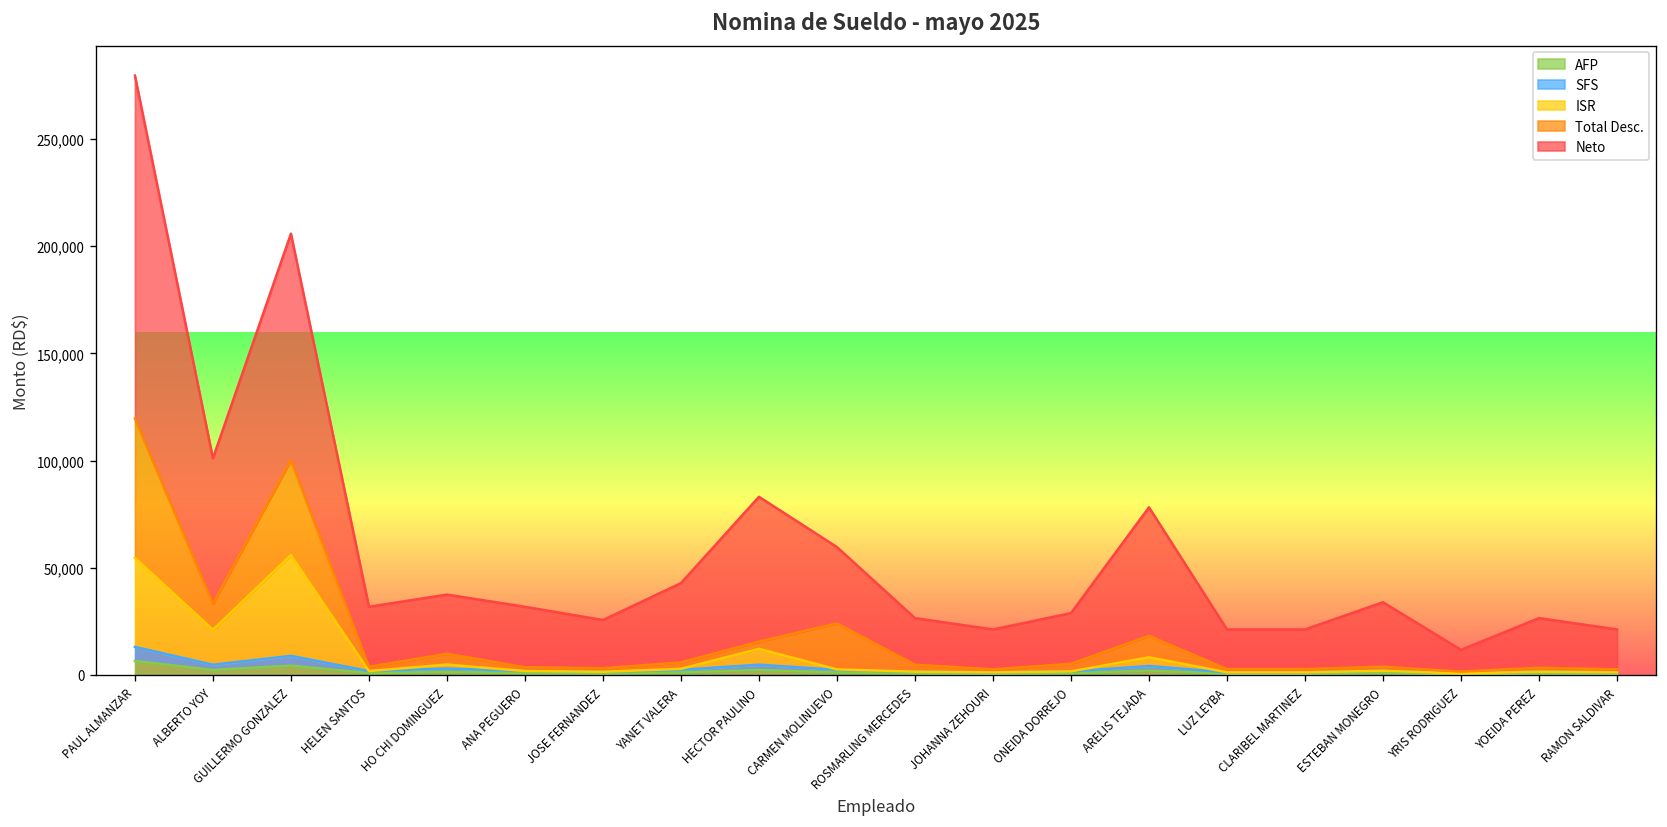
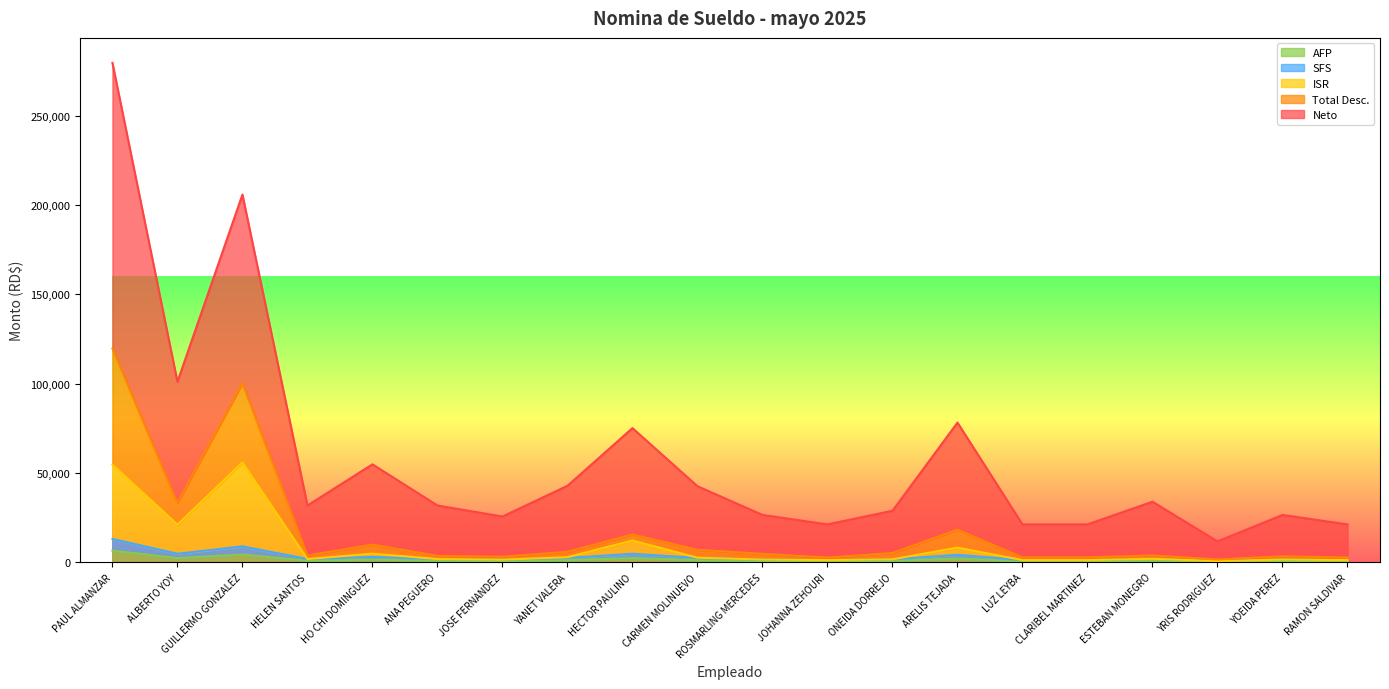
  {
    "AFP": {
      "PAUL ALMANZAR": "6,000",
      "ALBERTO YOY": "2,000",
      "GUILLERMO GONZALEZ": "4,000",
      "HO CHI DOMINGUEZ": "1,000",
      "HECTOR PAULINO": "2,000",
      "ARELIS TEJADA": "2,000"
    },
    "SFS": {
      "PAUL ALMANZAR": "7,000",
      "ALBERTO YOY": "2,000",
      "GUILLERMO GONZALEZ": "5,000",
      "HO CHI DOMINGUEZ": "2,000",
      "HECTOR PAULINO": "2,000",
      "ARELIS TEJADA": "2,000"
    },
    "ISR": {
      "PAUL ALMANZAR": "42,000",
      "ALBERTO YOY": "16,000",
      "GUILLERMO GONZALEZ": "47,000",
      "HO CHI DOMINGUEZ": "2,000",
      "HECTOR PAULINO": "7,000",
      "ARELIS TEJADA": "4,000"
    },
    "Total Desc.": {
      "PAUL ALMANZAR": "65,000",
      "ALBERTO YOY": "12,000",
      "GUILLERMO GONZALEZ": "44,000",
      "HELEN SANTOS": "2,000",
      "HO CHI DOMINGUEZ": "5,000",
      "ANA PEGUERO": "2,000",
      "JOSE FERNANDEZ": "2,000",
      "YANET VALERA": "3,000",
      "HECTOR PAULINO": "3,000",
-     "CARMEN MOLINUEVO": "21,000",
+     "CARMEN MOLINUEVO": "4,000",
      "ROSMARLING MERCEDES": "3,000",
      "ONEIDA DORREJO": "4,000",
      "ARELIS TEJADA": "10,000",
      "LUZ LEYBA": "2,000",
      "CLARIBEL MARTINEZ": "2,000",
      "ESTEBAN MONEGRO": "2,000",
      "YOEIDA PEREZ": "2,000"
    },
    "Neto": {
      "PAUL ALMANZAR": "160,000",
      "ALBERTO YOY": "68,000",
      "GUILLERMO GONZALEZ": "106,000",
      "HELEN SANTOS": "28,000",
-     "HO CHI DOMINGUEZ": "28,000",
+     "HO CHI DOMINGUEZ": "45,000",
      "ANA PEGUERO": "28,000",
      "JOSE FERNANDEZ": "22,000",
      "YANET VALERA": "37,000",
-     "HECTOR PAULINO": "68,000",
+     "HECTOR PAULINO": "60,000",
      "CARMEN MOLINUEVO": "36,000",
      "ROSMARLING MERCEDES": "22,000",
      "JOHANNA ZEHOURI": "19,000",
      "ONEIDA DORREJO": "24,000",
      "ARELIS TEJADA": "60,000",
      "LUZ LEYBA": "18,000",
      "CLARIBEL MARTINEZ": "18,000",
      "ESTEBAN MONEGRO": "30,000",
      "YRIS RODRIGUEZ": "10,000",
      "YOEIDA PEREZ": "23,000",
      "RAMON SALDIVAR": "19,000"
    }
  }
